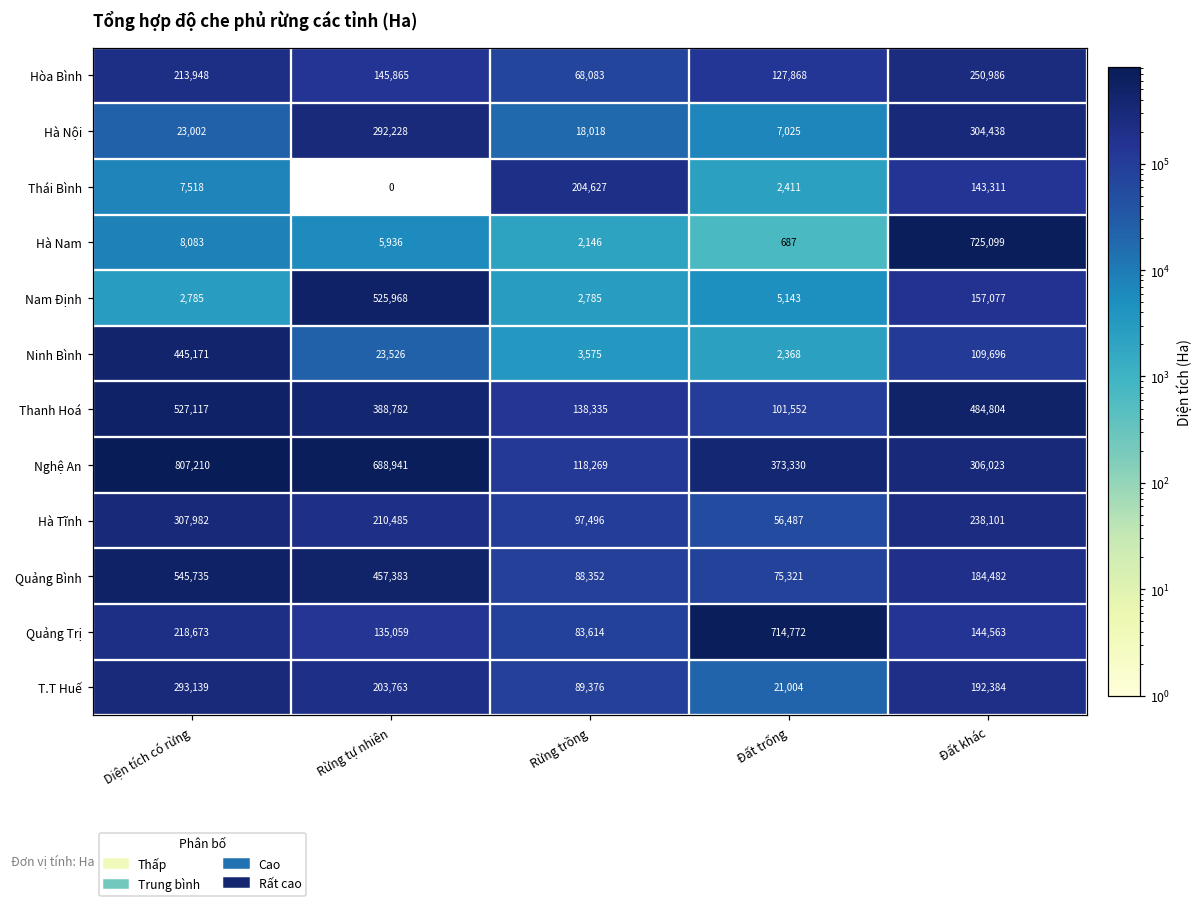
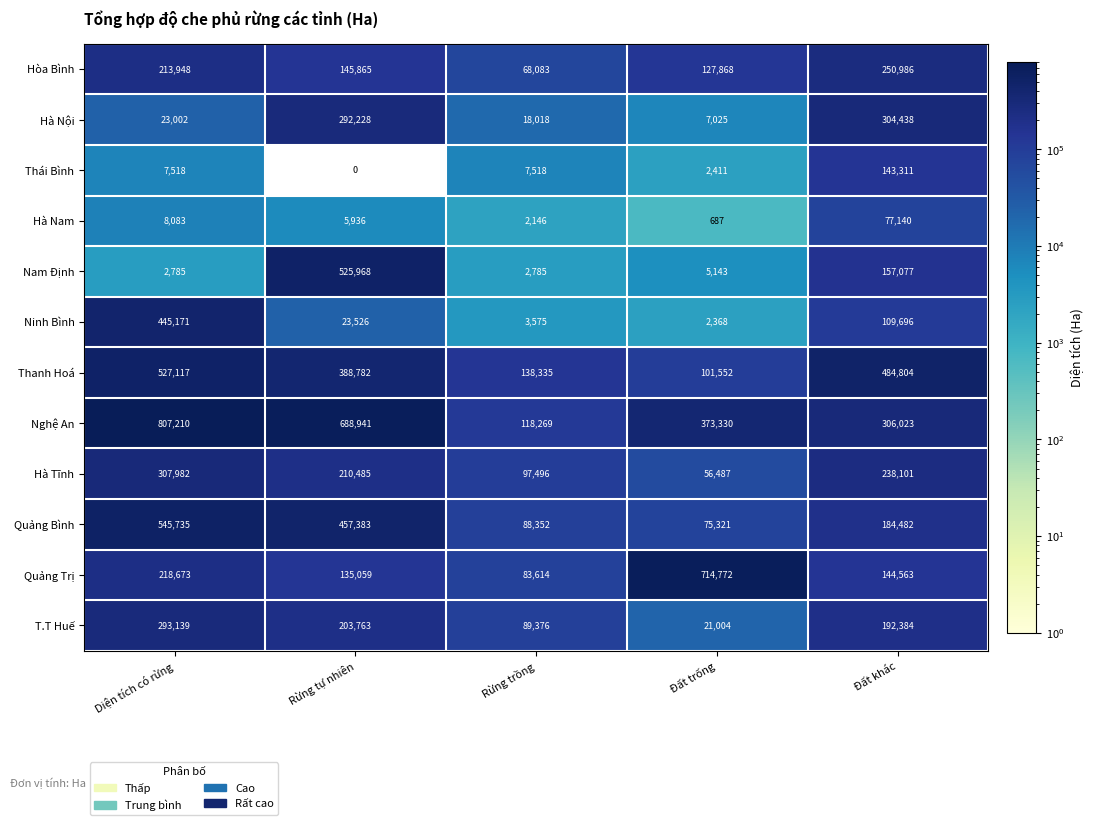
  {
    "Hòa Bình": {
      "Diện tích có rừng": "213,948",
      "Rừng tự nhiên": "145,865",
      "Rừng trồng": "68,083",
      "Đất trống": "127,868",
      "Đất khác": "250,986"
    },
    "Hà Nội": {
      "Diện tích có rừng": "23,002",
      "Rừng tự nhiên": "292,228",
      "Rừng trồng": "18,018",
      "Đất trống": "7,025",
      "Đất khác": "304,438"
    },
    "Thái Bình": {
      "Diện tích có rừng": "7,518",
      "Rừng tự nhiên": "0",
-     "Rừng trồng": "204,627",
+     "Rừng trồng": "7,518",
      "Đất trống": "2,411",
      "Đất khác": "143,311"
    },
    "Hà Nam": {
      "Diện tích có rừng": "8,083",
      "Rừng tự nhiên": "5,936",
      "Rừng trồng": "2,146",
      "Đất trống": "687",
-     "Đất khác": "725,099"
+     "Đất khác": "77,140"
    },
    "Nam Định": {
      "Diện tích có rừng": "2,785",
      "Rừng tự nhiên": "525,968",
      "Rừng trồng": "2,785",
      "Đất trống": "5,143",
      "Đất khác": "157,077"
    },
    "Ninh Bình": {
      "Diện tích có rừng": "445,171",
      "Rừng tự nhiên": "23,526",
      "Rừng trồng": "3,575",
      "Đất trống": "2,368",
      "Đất khác": "109,696"
    },
    "Thanh Hoá": {
      "Diện tích có rừng": "527,117",
      "Rừng tự nhiên": "388,782",
      "Rừng trồng": "138,335",
      "Đất trống": "101,552",
      "Đất khác": "484,804"
    },
    "Nghệ An": {
      "Diện tích có rừng": "807,210",
      "Rừng tự nhiên": "688,941",
      "Rừng trồng": "118,269",
      "Đất trống": "373,330",
      "Đất khác": "306,023"
    },
    "Hà Tĩnh": {
      "Diện tích có rừng": "307,982",
      "Rừng tự nhiên": "210,485",
      "Rừng trồng": "97,496",
      "Đất trống": "56,487",
      "Đất khác": "238,101"
    },
    "Quảng Bình": {
      "Diện tích có rừng": "545,735",
      "Rừng tự nhiên": "457,383",
      "Rừng trồng": "88,352",
      "Đất trống": "75,321",
      "Đất khác": "184,482"
    },
    "Quảng Trị": {
      "Diện tích có rừng": "218,673",
      "Rừng tự nhiên": "135,059",
      "Rừng trồng": "83,614",
      "Đất trống": "714,772",
      "Đất khác": "144,563"
    },
    "T.T Huế": {
      "Diện tích có rừng": "293,139",
      "Rừng tự nhiên": "203,763",
      "Rừng trồng": "89,376",
      "Đất trống": "21,004",
      "Đất khác": "192,384"
    }
  }
